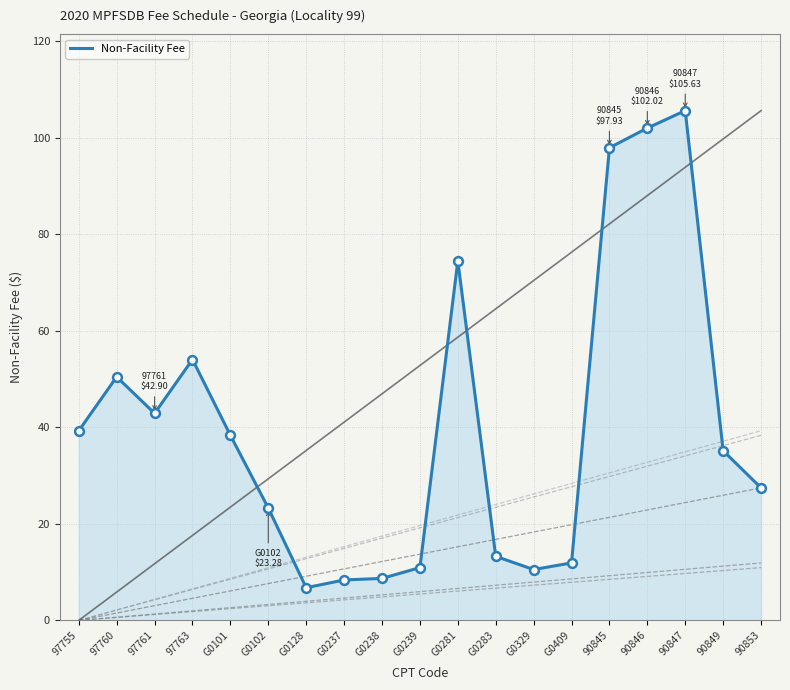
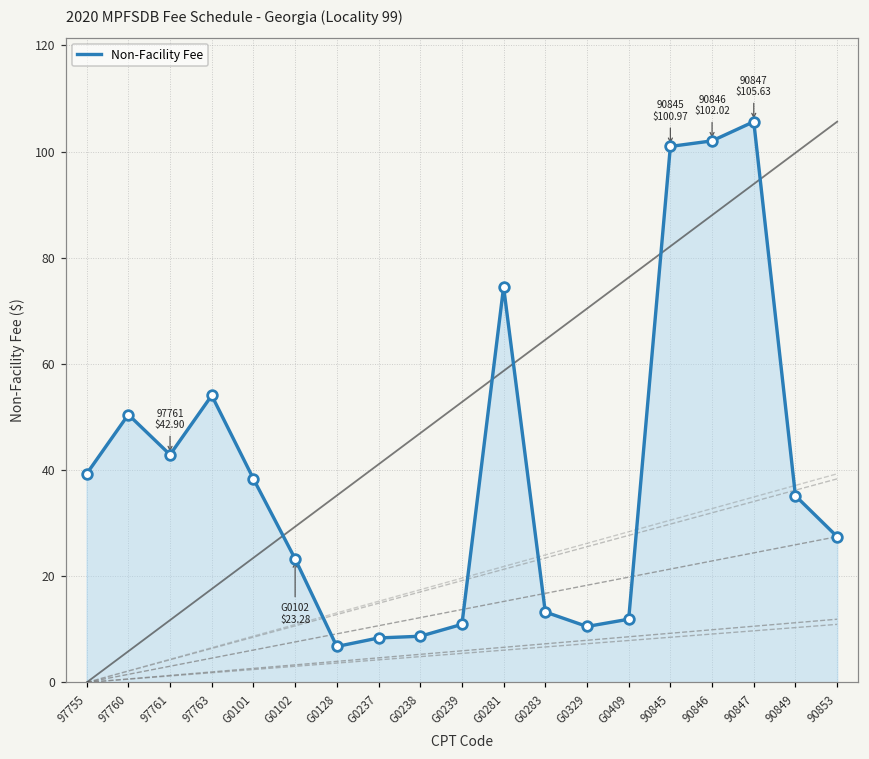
  {
    "Non-Facility Fee": {
      "97761": "$42.90",
-     "90845": "$97.93",
+     "90845": "$100.97",
      "90846": "$102.02",
      "90847": "$105.63"
    }
  }
